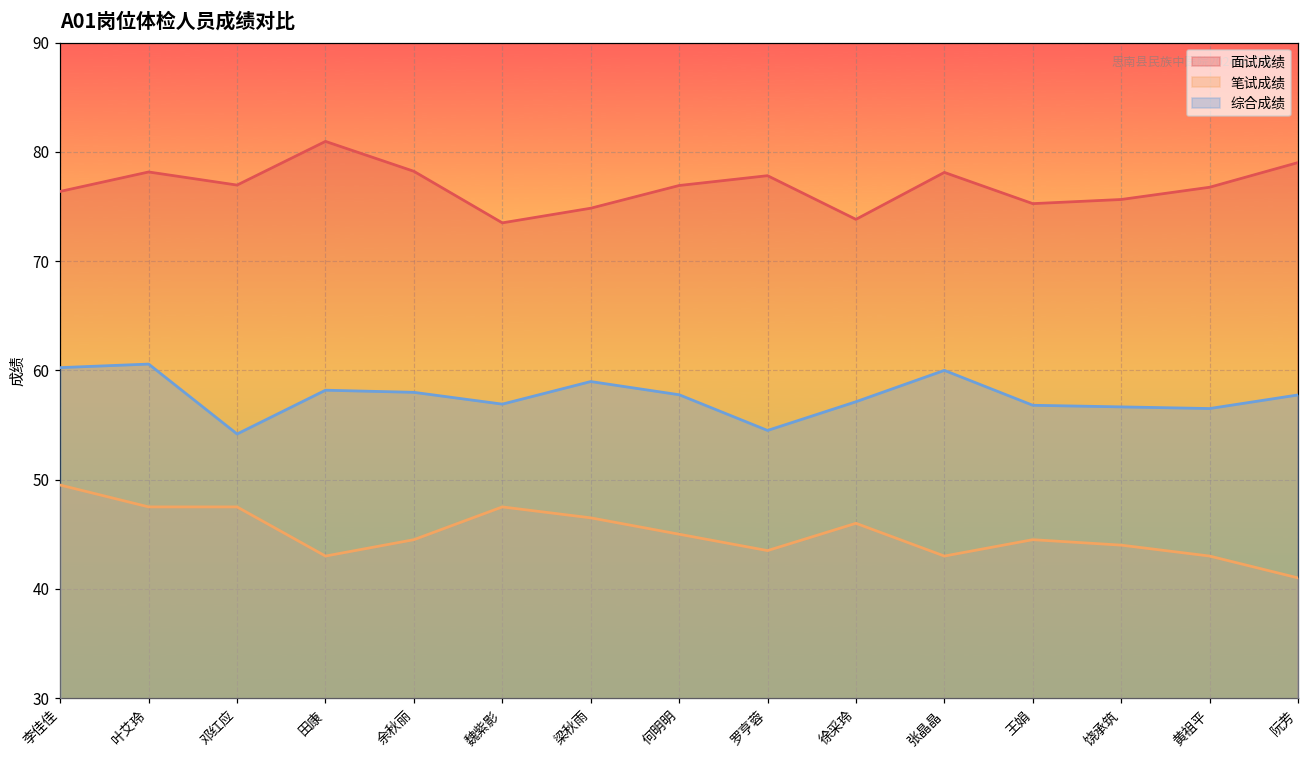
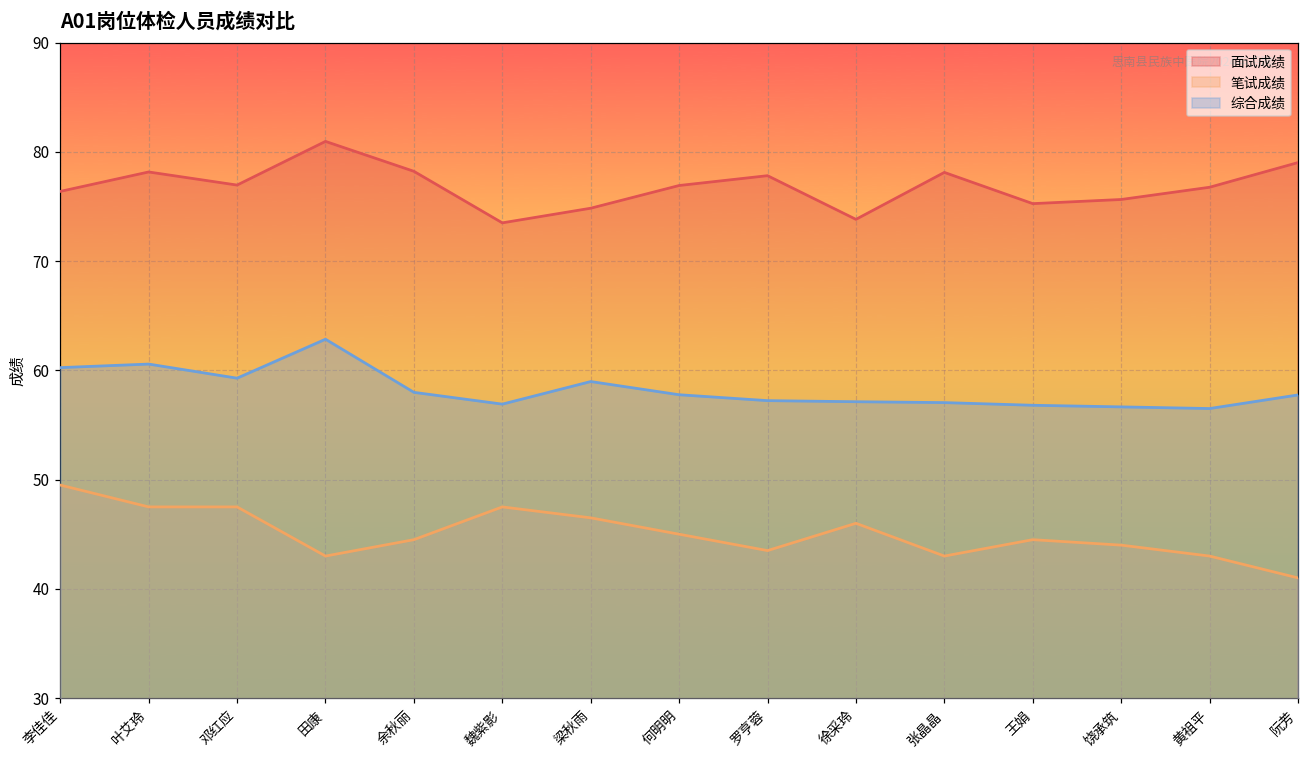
  {
    "综合成绩": {
      "李佳佳": 60,
      "叶艾玲": 61,
-     "邓红应": 54,
-     "田康": 58,
+     "邓红应": 59,
+     "田康": 63,
      "余秋丽": 58,
      "魏紫影": 57,
      "梁秋雨": 59,
      "何明明": 58,
-     "罗亨蓉": 55,
+     "罗亨蓉": 57,
      "徐采玲": 57,
-     "张晶晶": 60,
+     "张晶晶": 57,
      "王娟": 57,
      "饶承筑": 57,
      "黄祖平": 57,
      "阮芳": 58
    }
  }
